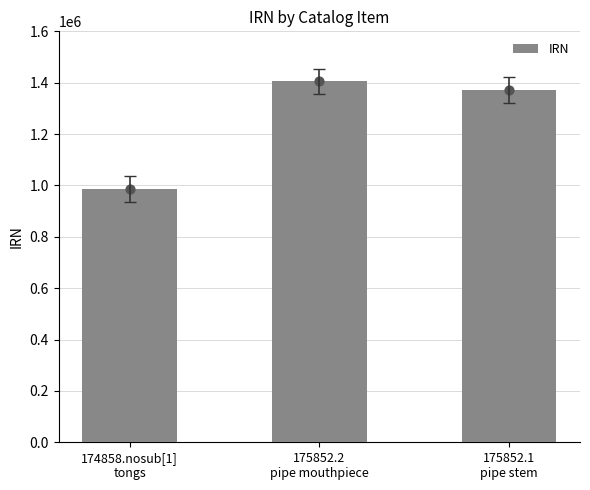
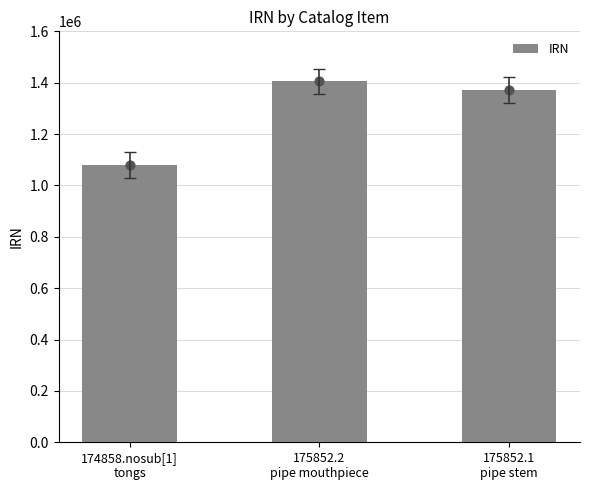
  {
    "IRN": {
-     "174858.nosub[1] tongs": 990000,
+     "174858.nosub[1] tongs": 1080000,
      "175852.2 pipe mouthpiece": 1410000,
      "175852.1 pipe stem": 1370000
    }
  }
